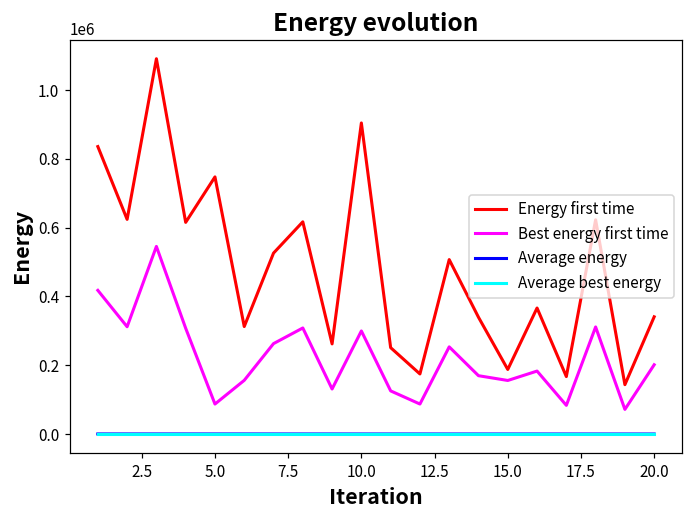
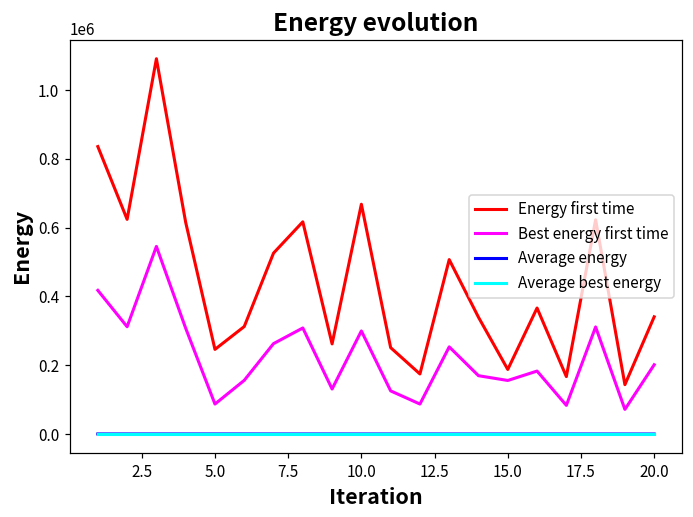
  {
    "Energy first time": {
-     "5.0": 750000,
-     "10.0": 900000,
+     "5.0": 250000,
+     "10.0": 670000,
      "15.0": 190000,
      "20.0": 340000
    },
    "Best energy first time": {
      "5.0": 90000,
      "10.0": 300000,
      "15.0": 160000,
      "20.0": 200000
    }
  }
